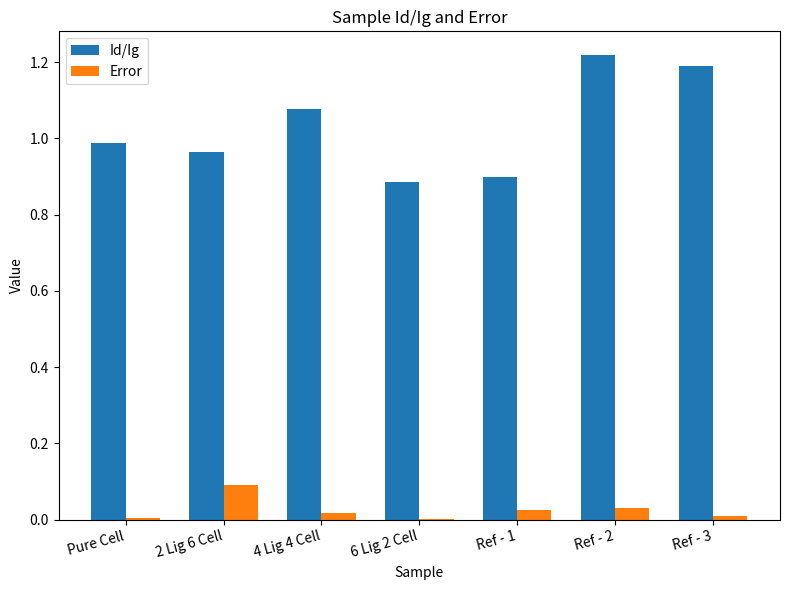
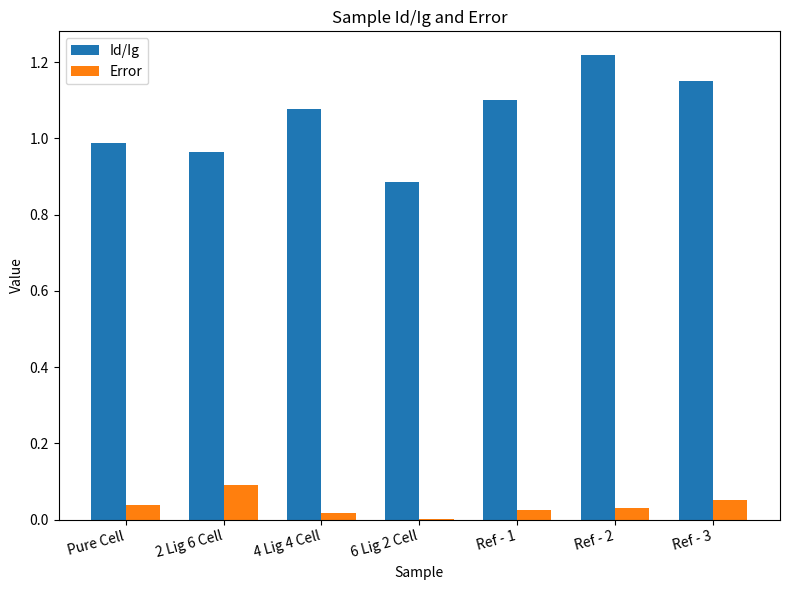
  {
    "Id/Ig": {
      "Pure Cell": 0.99,
      "2 Lig 6 Cell": 0.96,
      "4 Lig 4 Cell": 1.08,
      "6 Lig 2 Cell": 0.89,
-     "Ref - 1": 0.9,
+     "Ref - 1": 1.1,
      "Ref - 2": 1.22,
-     "Ref - 3": 1.19
+     "Ref - 3": 1.15
    },
    "Error": {
-     "Pure Cell": 0.00,
+     "Pure Cell": 0.04,
      "2 Lig 6 Cell": 0.09,
      "4 Lig 4 Cell": 0.02,
      "Ref - 1": 0.02,
      "Ref - 2": 0.03,
-     "Ref - 3": 0.01
+     "Ref - 3": 0.05
    }
  }
